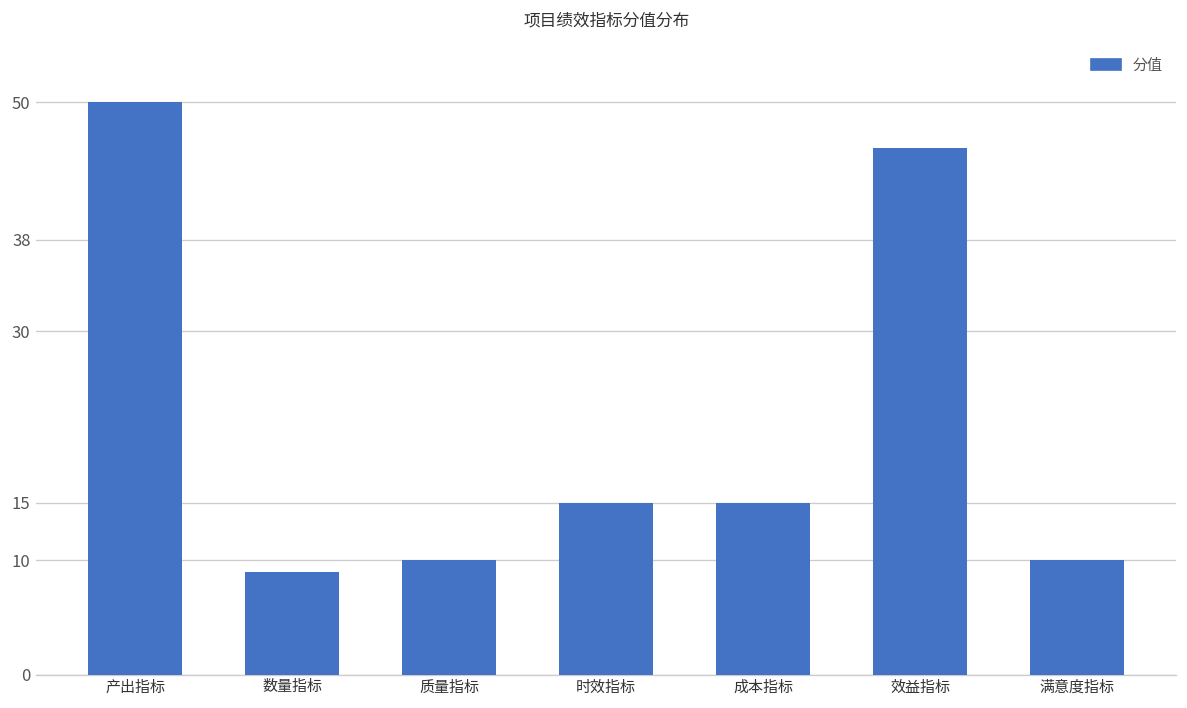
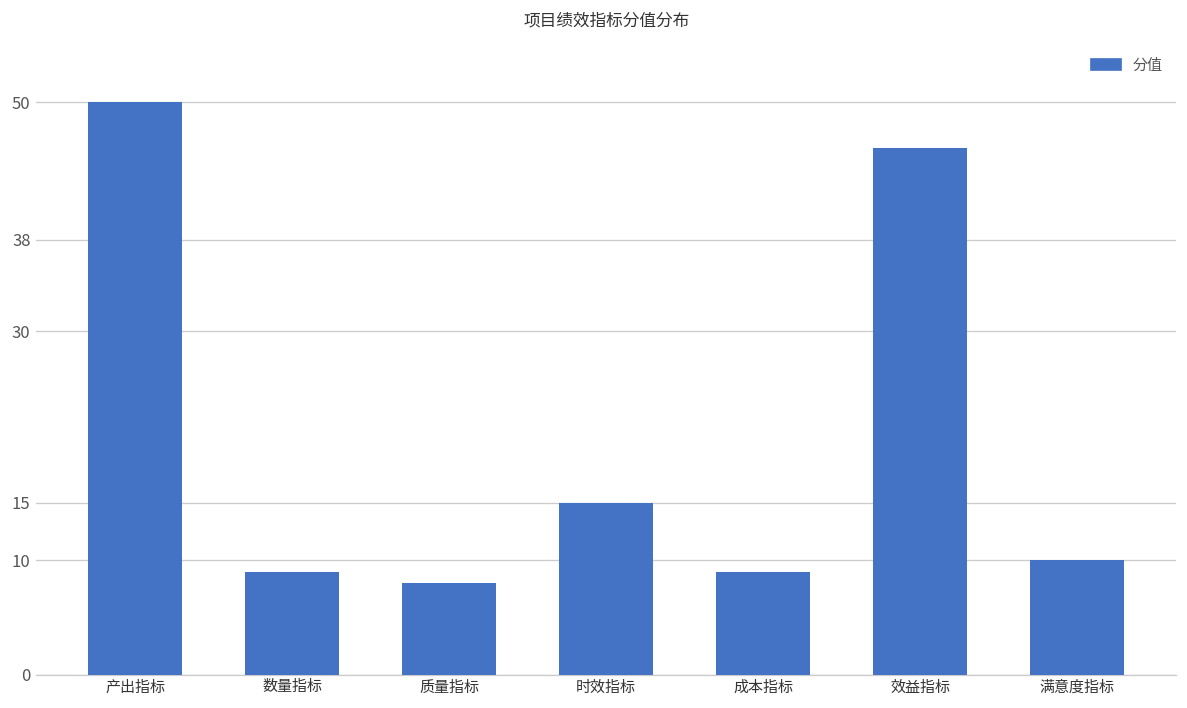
  {
    "产出指标": 50,
    "数量指标": 9,
-   "质量指标": 10,
+   "质量指标": 8,
    "时效指标": 15,
-   "成本指标": 15,
+   "成本指标": 9,
    "效益指标": 46,
    "满意度指标": 10
  }
